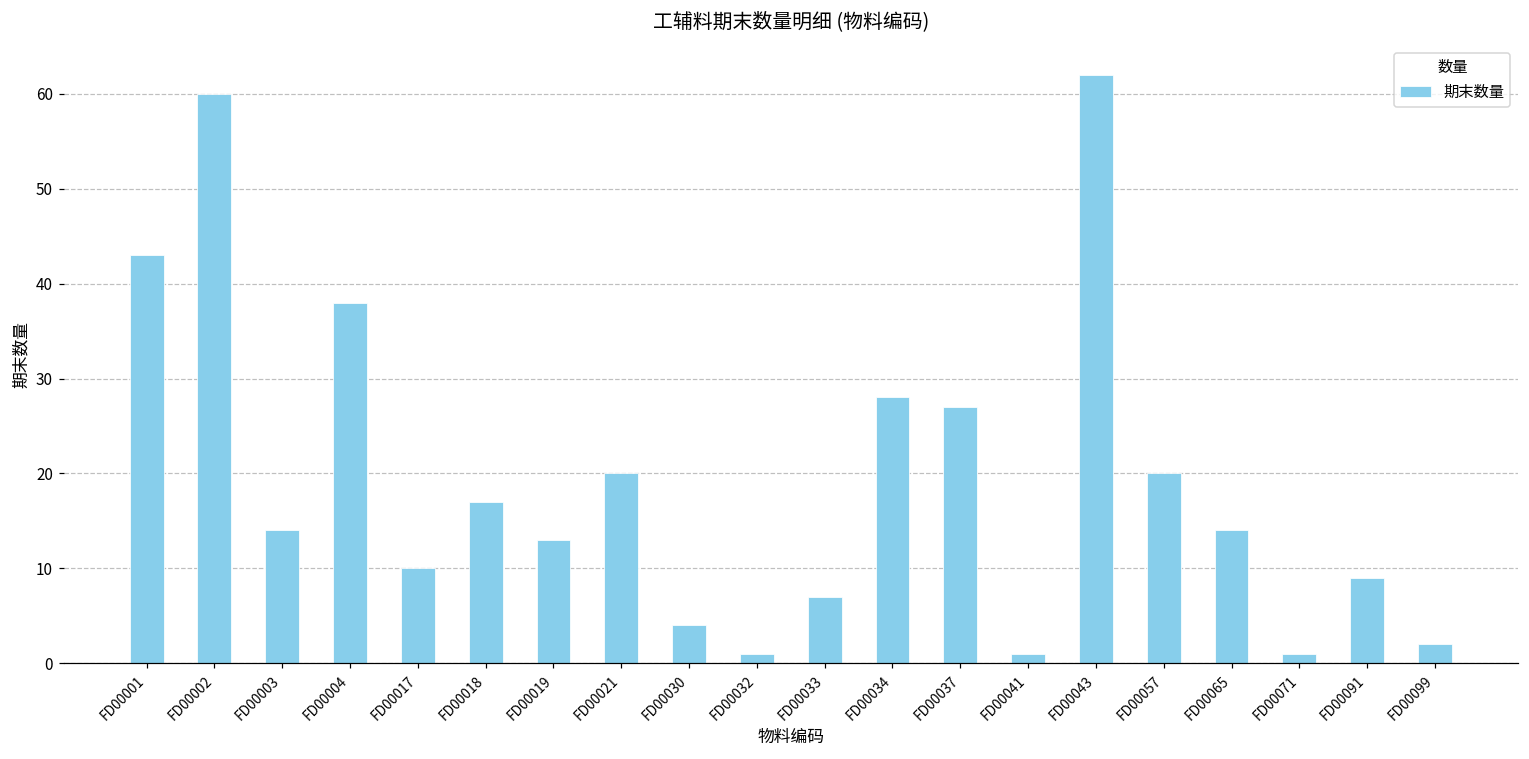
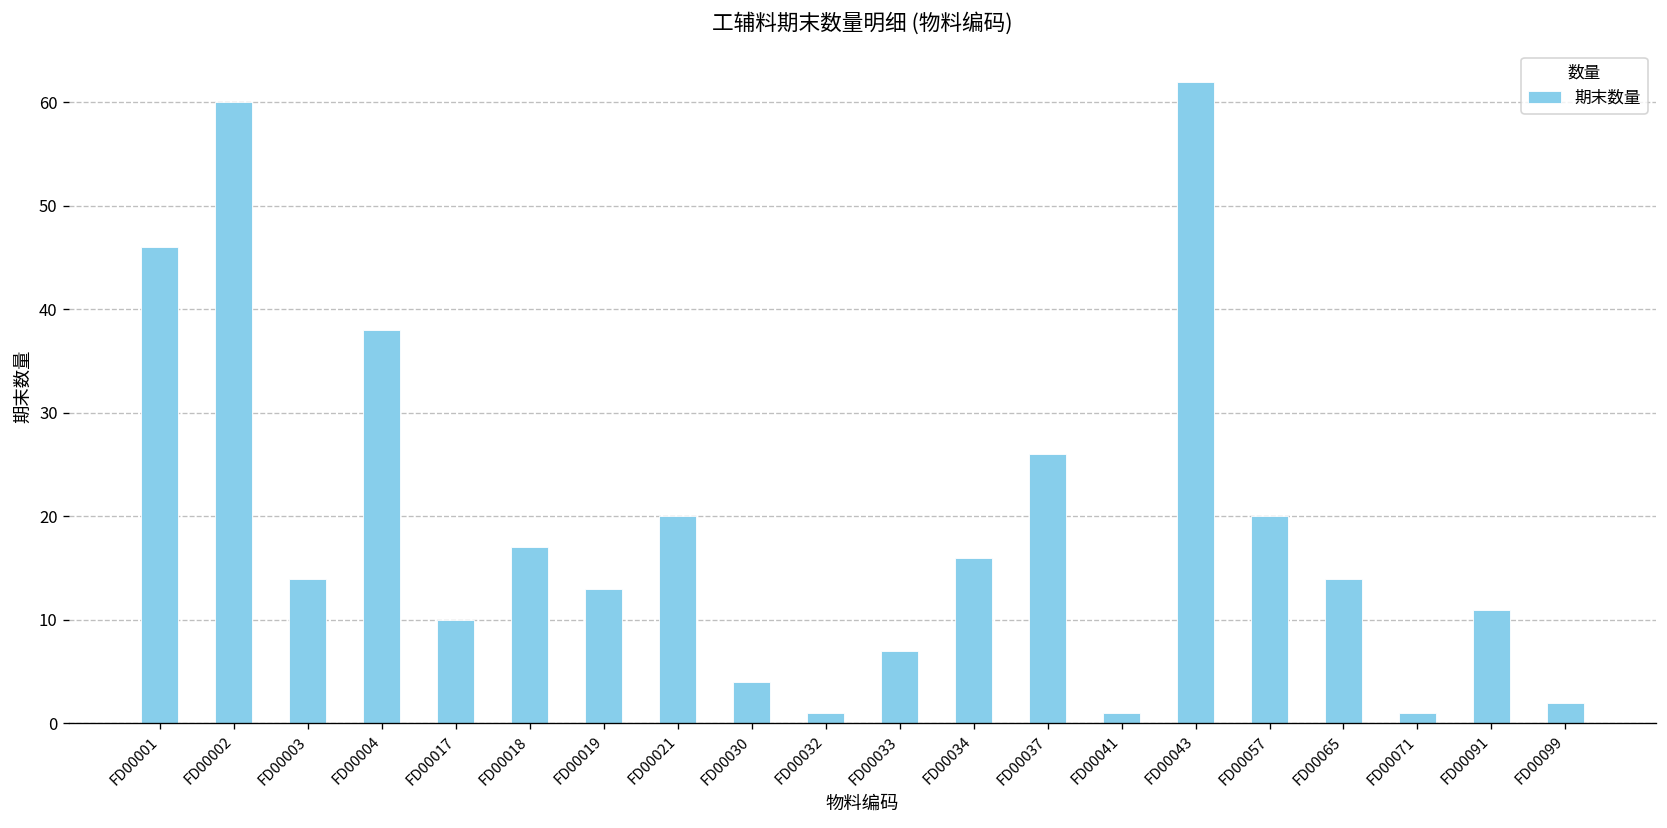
  {
-   "FD00001": 43,
+   "FD00001": 46,
    "FD00002": 60,
    "FD00003": 14,
    "FD00004": 38,
    "FD00017": 10,
    "FD00018": 17,
    "FD00019": 13,
    "FD00021": 20,
    "FD00030": 4,
    "FD00032": 1,
    "FD00033": 7,
-   "FD00034": 28,
-   "FD00037": 27,
+   "FD00034": 16,
+   "FD00037": 26,
    "FD00041": 1,
    "FD00043": 62,
    "FD00057": 20,
    "FD00065": 14,
    "FD00071": 1,
-   "FD00091": 9,
+   "FD00091": 11,
    "FD00099": 2
  }
